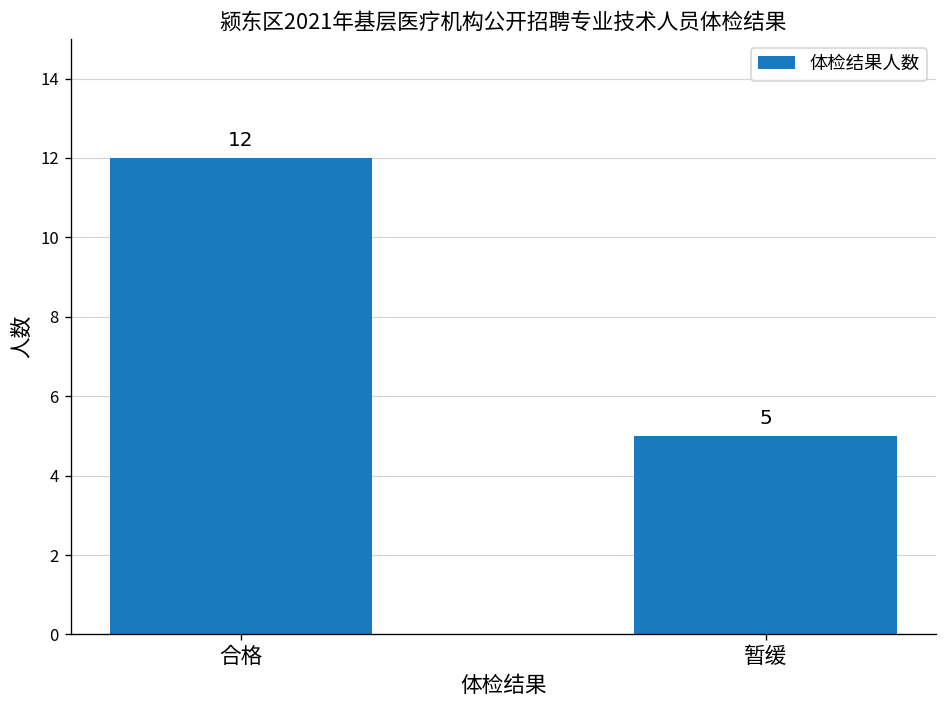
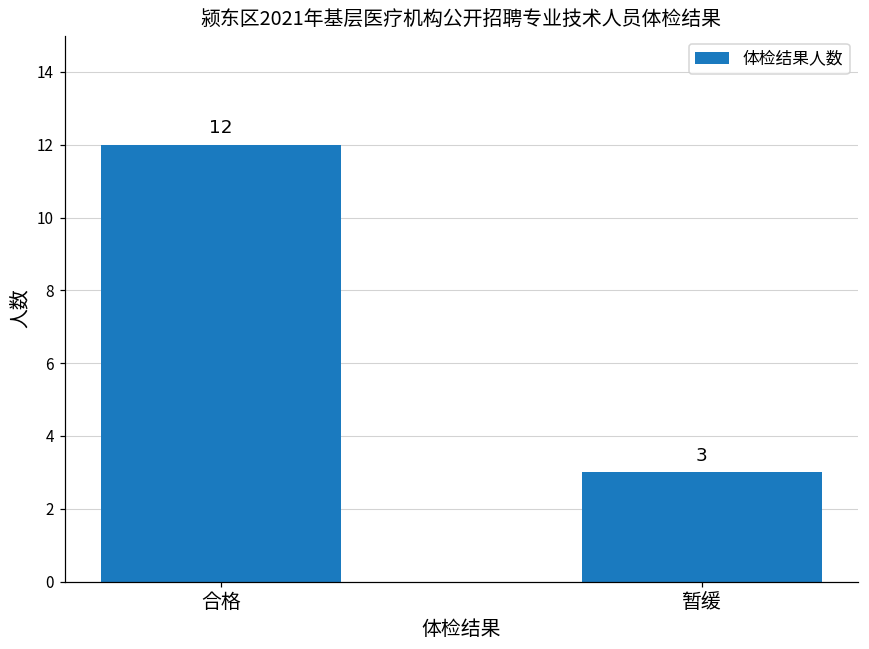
  {
    "合格": 12,
-   "暂缓": 5
+   "暂缓": 3
  }
